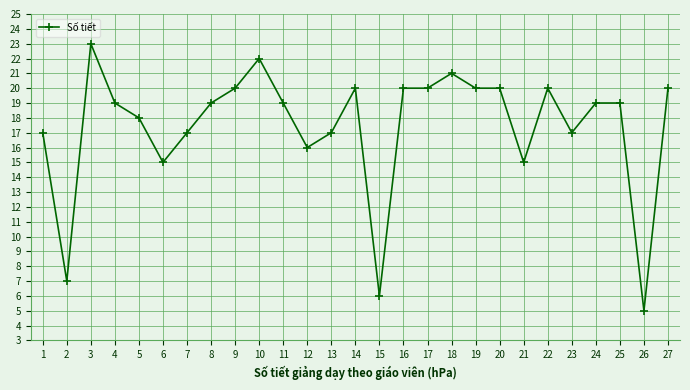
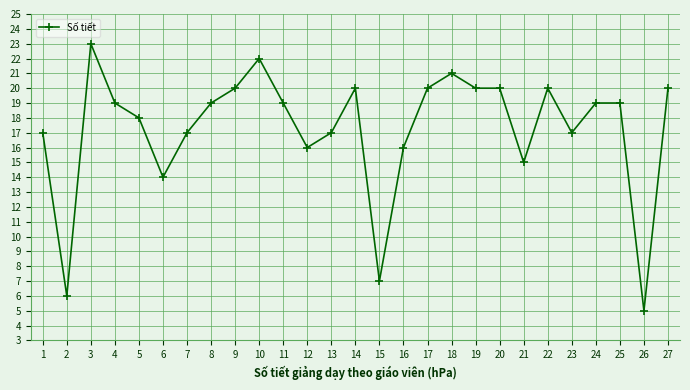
  {
    "1": 17,
-   "2": 7,
+   "2": 6,
    "3": 23,
    "4": 19,
    "5": 18,
-   "6": 15,
+   "6": 14,
    "7": 17,
    "8": 19,
    "9": 20,
    "10": 22,
    "11": 19,
    "12": 16,
    "13": 17,
    "14": 20,
-   "15": 6,
-   "16": 20,
+   "15": 7,
+   "16": 16,
    "17": 20,
    "18": 21,
    "19": 20,
    "20": 20,
    "21": 15,
    "22": 20,
    "23": 17,
    "24": 19,
    "25": 19,
    "26": 5,
    "27": 20
  }
